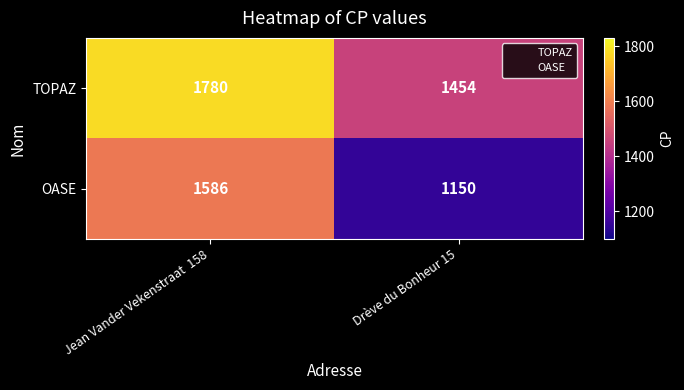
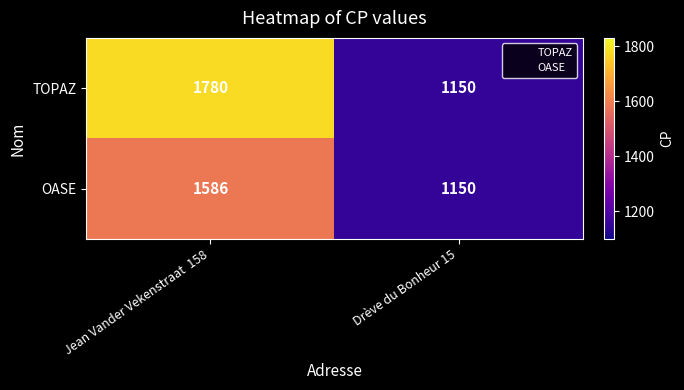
  {
    "TOPAZ": {
      "Jean Vander Vekenstraat 158": 1780,
-     "Drève du Bonheur 15": 1454
+     "Drève du Bonheur 15": 1150
    },
    "OASE": {
      "Jean Vander Vekenstraat 158": 1586,
      "Drève du Bonheur 15": 1150
    }
  }
